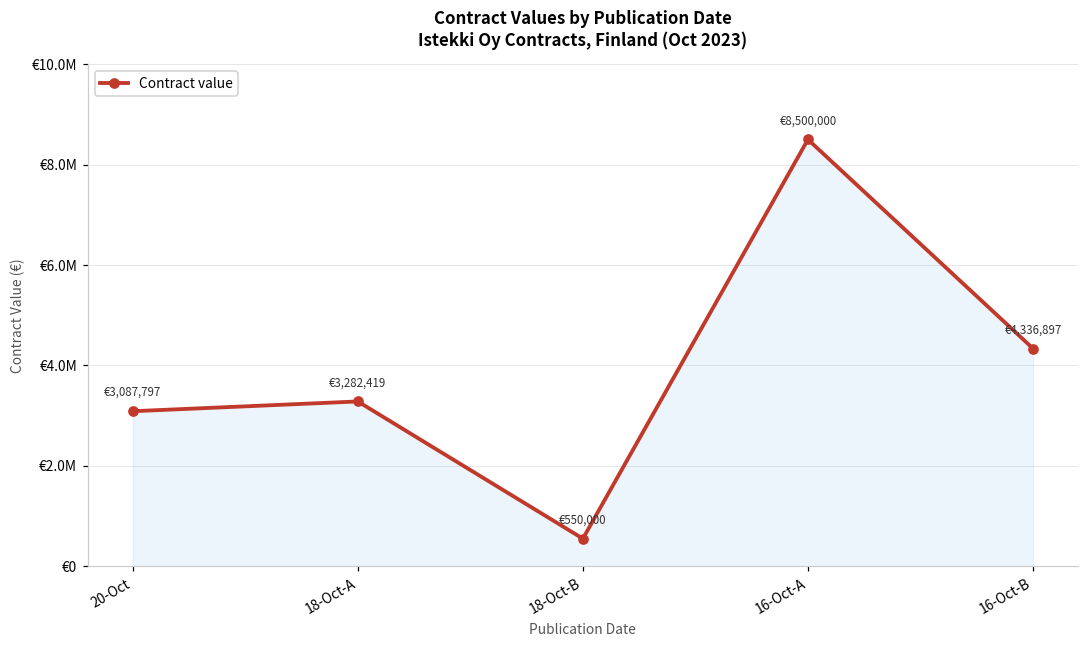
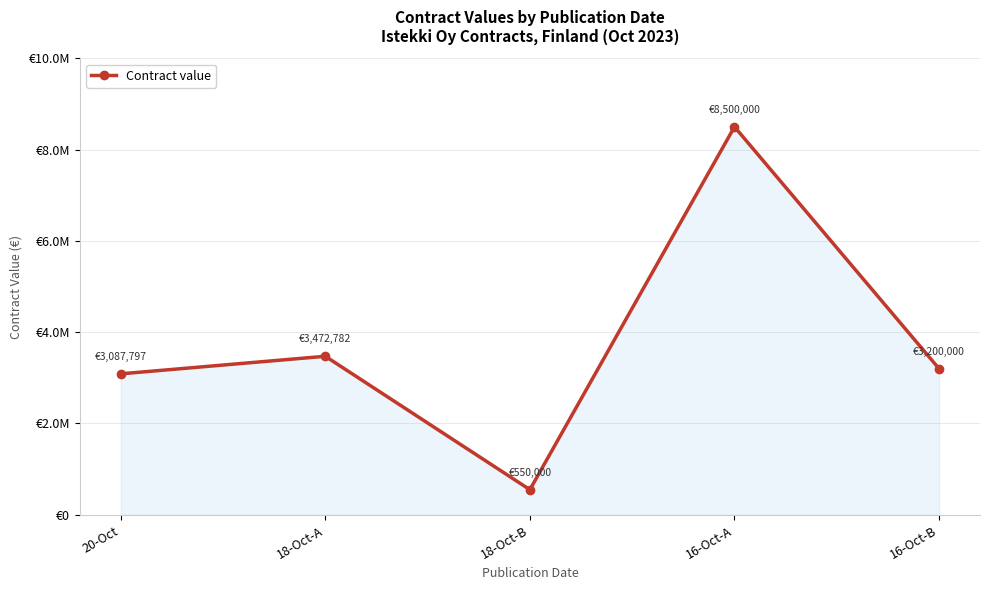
  {
    "20-Oct": "€3,087,797",
-   "18-Oct-A": "€3,282,419",
+   "18-Oct-A": "€3,472,782",
    "18-Oct-B": "€550,000",
    "16-Oct-A": "€8,500,000",
-   "16-Oct-B": "€4,336,897"
+   "16-Oct-B": "€3,200,000"
  }
